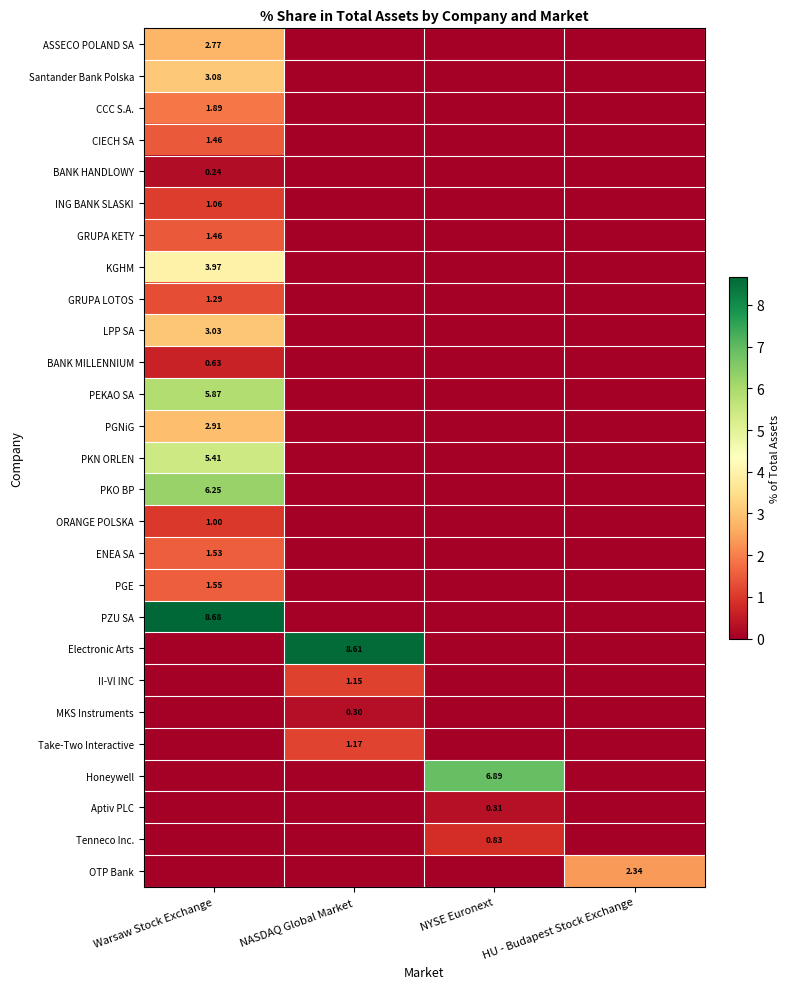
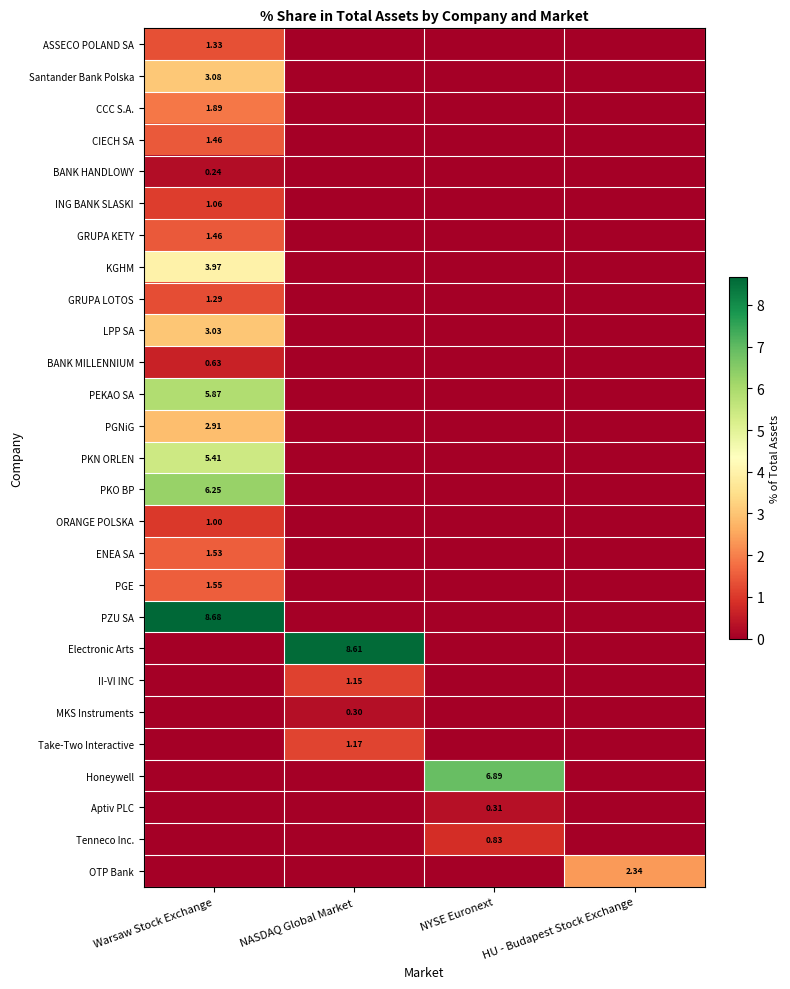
  {
    "ASSECO POLAND SA": {
-     "Warsaw Stock Exchange": 2.77
+     "Warsaw Stock Exchange": 1.33
    },
    "Santander Bank Polska": {
      "Warsaw Stock Exchange": 3.08
    },
    "CCC S.A.": {
      "Warsaw Stock Exchange": 1.89
    },
    "CIECH SA": {
      "Warsaw Stock Exchange": 1.46
    },
    "BANK HANDLOWY": {
      "Warsaw Stock Exchange": 0.24
    },
    "ING BANK SLASKI": {
      "Warsaw Stock Exchange": 1.06
    },
    "GRUPA KETY": {
      "Warsaw Stock Exchange": 1.46
    },
    "KGHM": {
      "Warsaw Stock Exchange": 3.97
    },
    "GRUPA LOTOS": {
      "Warsaw Stock Exchange": 1.29
    },
    "LPP SA": {
      "Warsaw Stock Exchange": 3.03
    },
    "BANK MILLENNIUM": {
      "Warsaw Stock Exchange": 0.63
    },
    "PEKAO SA": {
      "Warsaw Stock Exchange": 5.87
    },
    "PGNiG": {
      "Warsaw Stock Exchange": 2.91
    },
    "PKN ORLEN": {
      "Warsaw Stock Exchange": 5.41
    },
    "PKO BP": {
      "Warsaw Stock Exchange": 6.25
    },
    "ORANGE POLSKA": {
      "Warsaw Stock Exchange": 1.00
    },
    "ENEA SA": {
      "Warsaw Stock Exchange": 1.53
    },
    "PGE": {
      "Warsaw Stock Exchange": 1.55
    },
    "PZU SA": {
      "Warsaw Stock Exchange": 8.68
    },
    "Electronic Arts": {
      "NASDAQ Global Market": 8.61
    },
    "II-VI INC": {
      "NASDAQ Global Market": 1.15
    },
    "MKS Instruments": {
      "NASDAQ Global Market": 0.30
    },
    "Take-Two Interactive": {
      "NASDAQ Global Market": 1.17
    },
    "Honeywell": {
      "NYSE Euronext": 6.89
    },
    "Aptiv PLC": {
      "NYSE Euronext": 0.31
    },
    "Tenneco Inc.": {
      "NYSE Euronext": 0.83
    },
    "OTP Bank": {
      "HU - Budapest Stock Exchange": 2.34
    }
  }
